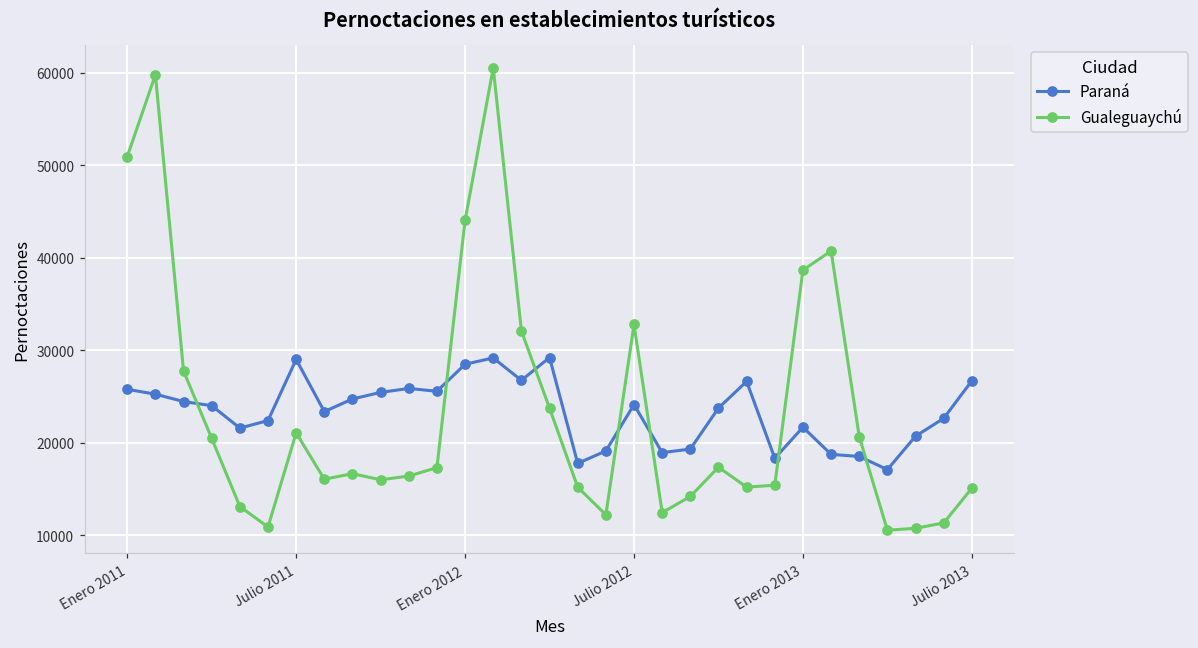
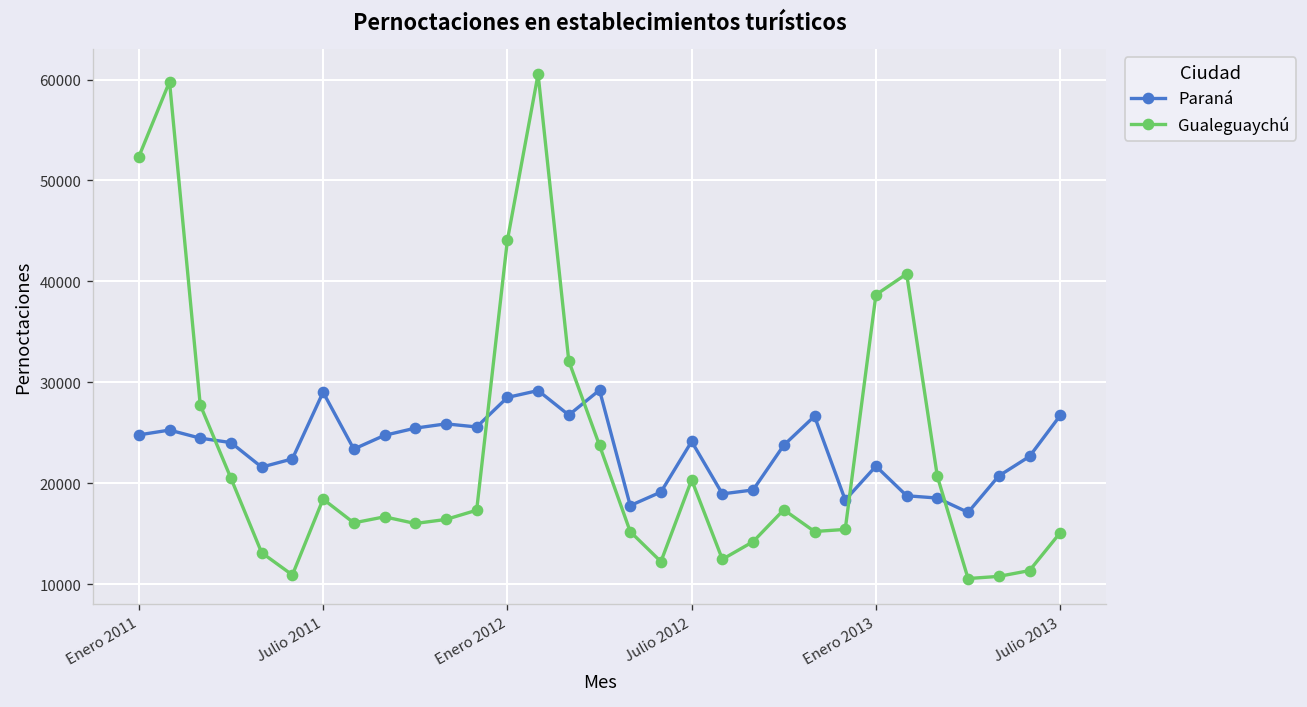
  {
    "Paraná": {
-     "Enero 2011": 26000,
+     "Enero 2011": 25000,
      "Julio 2011": 29000,
      "Enero 2012": 29000,
      "Julio 2012": 24000,
      "Enero 2013": 22000,
      "Julio 2013": 27000
    },
    "Gualeguaychú": {
-     "Enero 2011": 51000,
-     "Julio 2011": 21000,
+     "Enero 2011": 52000,
+     "Julio 2011": 18000,
      "Enero 2012": 44000,
-     "Julio 2012": 33000,
+     "Julio 2012": 20000,
      "Enero 2013": 39000,
      "Julio 2013": 15000
    }
  }
